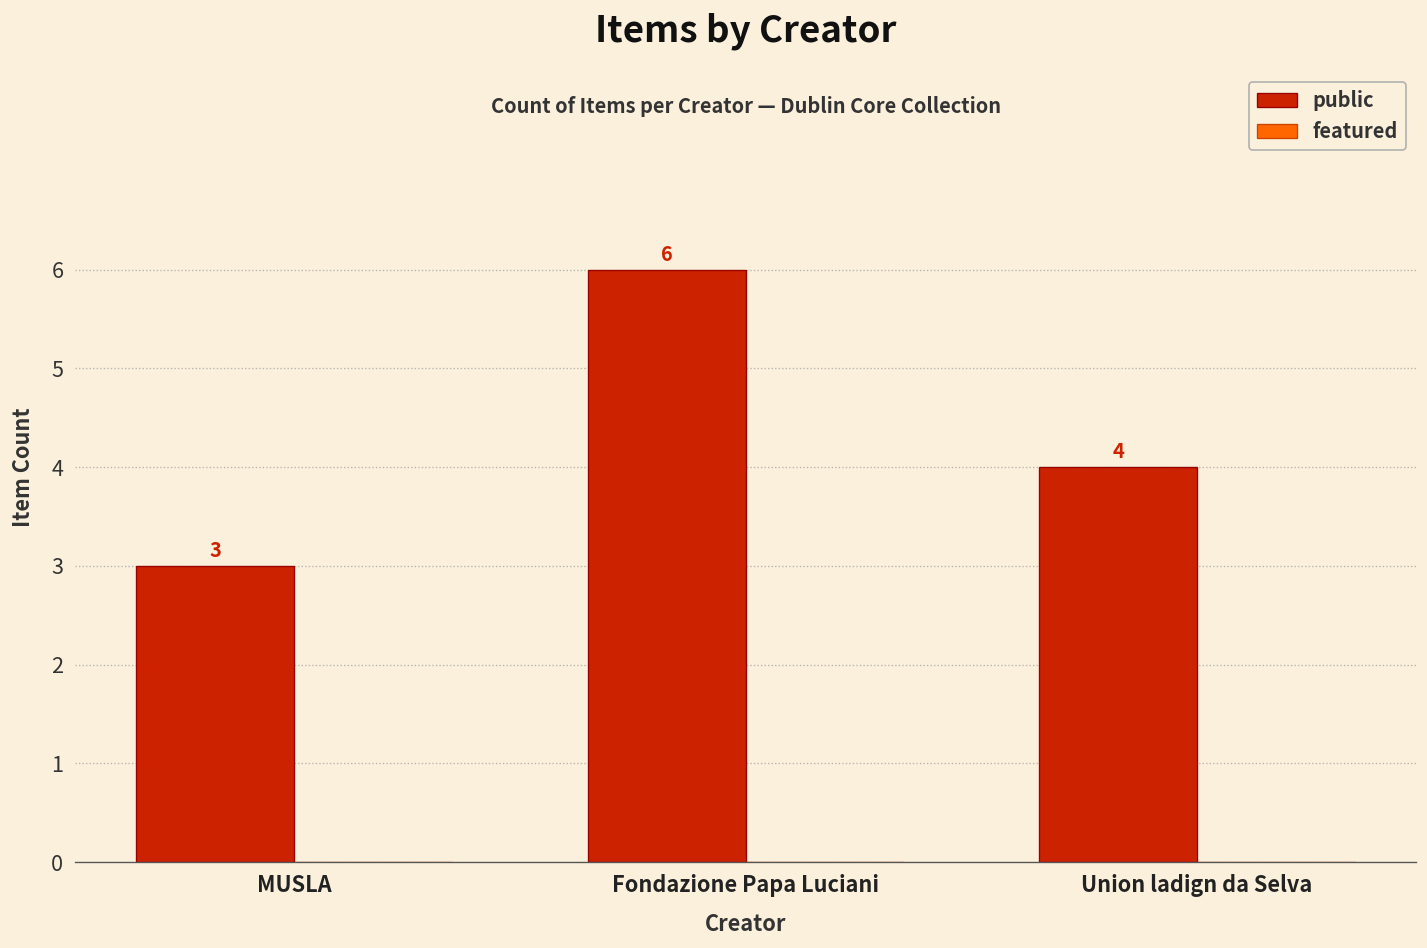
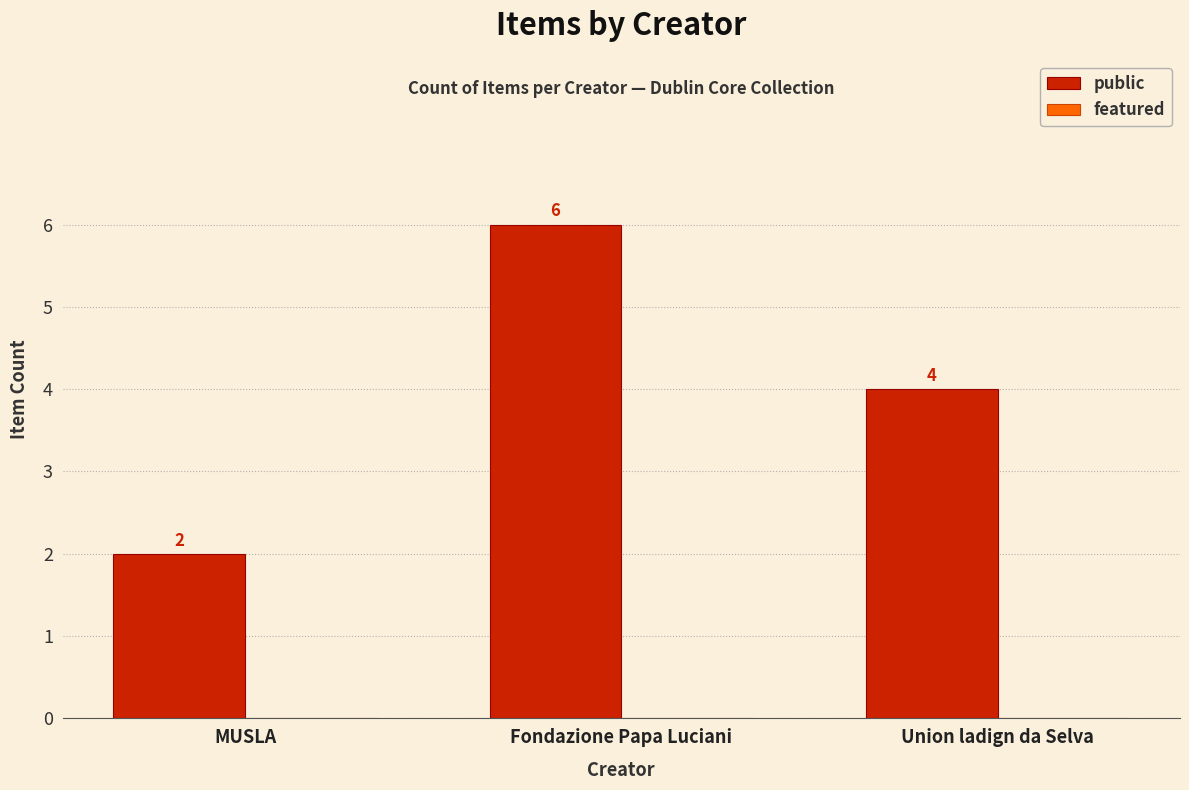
  {
    "public": {
-     "MUSLA": 3,
+     "MUSLA": 2,
      "Fondazione Papa Luciani": 6,
      "Union ladign da Selva": 4
    },
    "featured": {
      "MUSLA": 0.0,
      "Fondazione Papa Luciani": 0.0,
      "Union ladign da Selva": 0.0
    }
  }
